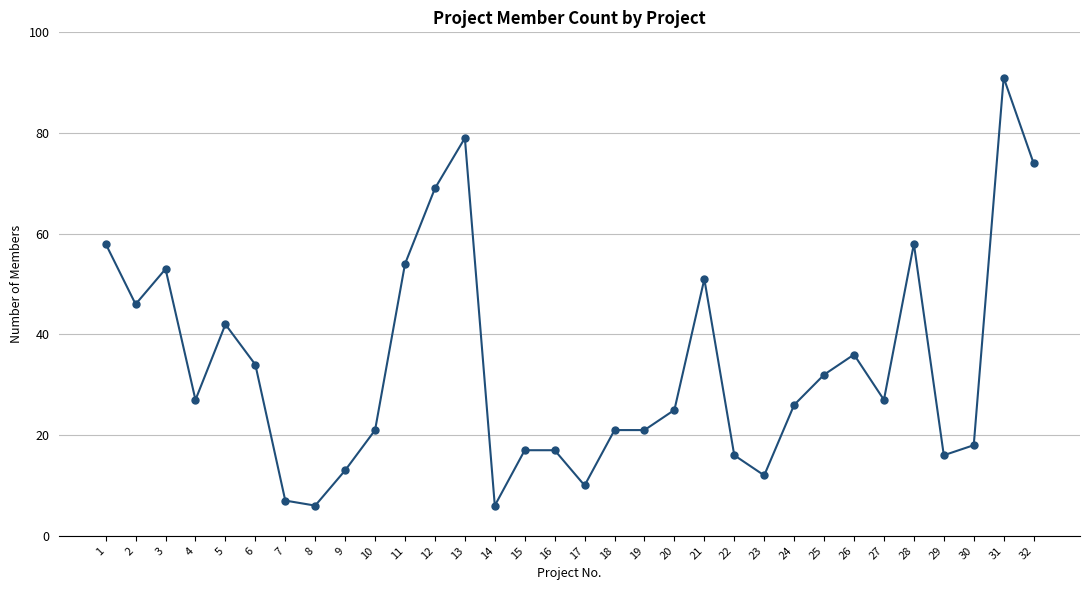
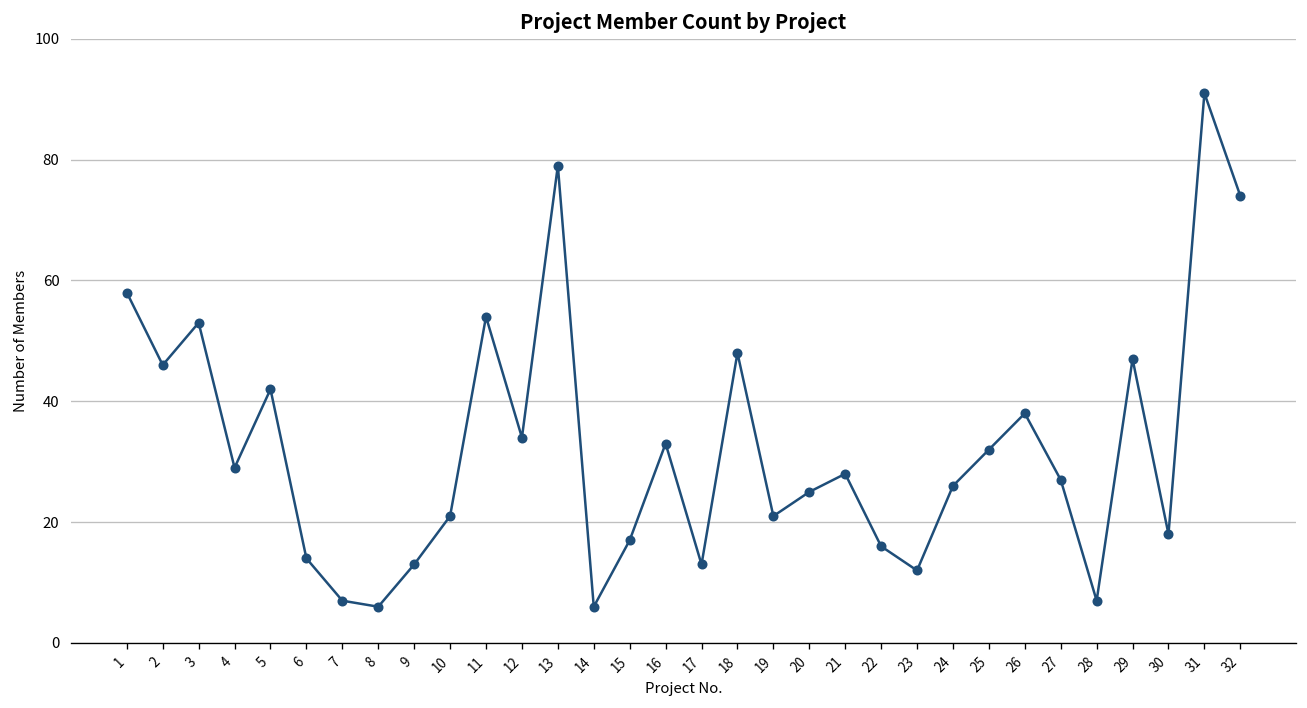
  {
    "1": 58,
    "2": 46,
    "3": 53,
-   "4": 27,
+   "4": 29,
    "5": 42,
-   "6": 34,
+   "6": 14,
    "7": 7,
    "8": 6,
    "9": 13,
    "10": 21,
    "11": 54,
-   "12": 69,
+   "12": 34,
    "13": 79,
    "14": 6,
    "15": 17,
-   "16": 17,
-   "17": 10,
-   "18": 21,
+   "16": 33,
+   "17": 13,
+   "18": 48,
    "19": 21,
    "20": 25,
-   "21": 51,
+   "21": 28,
    "22": 16,
    "23": 12,
    "24": 26,
    "25": 32,
-   "26": 36,
+   "26": 38,
    "27": 27,
-   "28": 58,
-   "29": 16,
+   "28": 7,
+   "29": 47,
    "30": 18,
    "31": 91,
    "32": 74
  }
